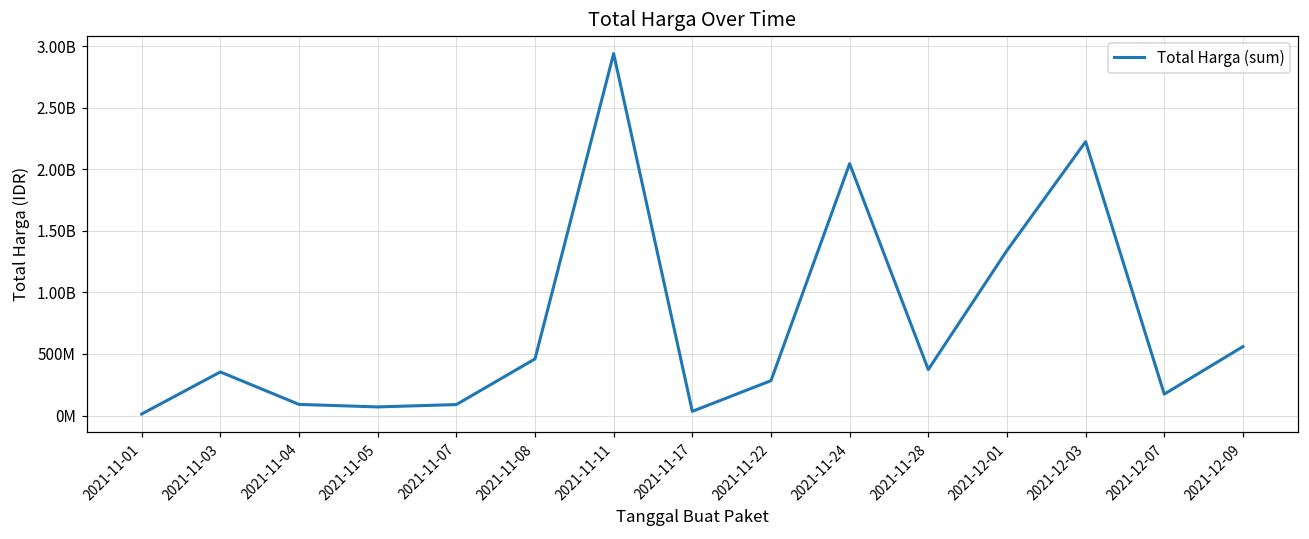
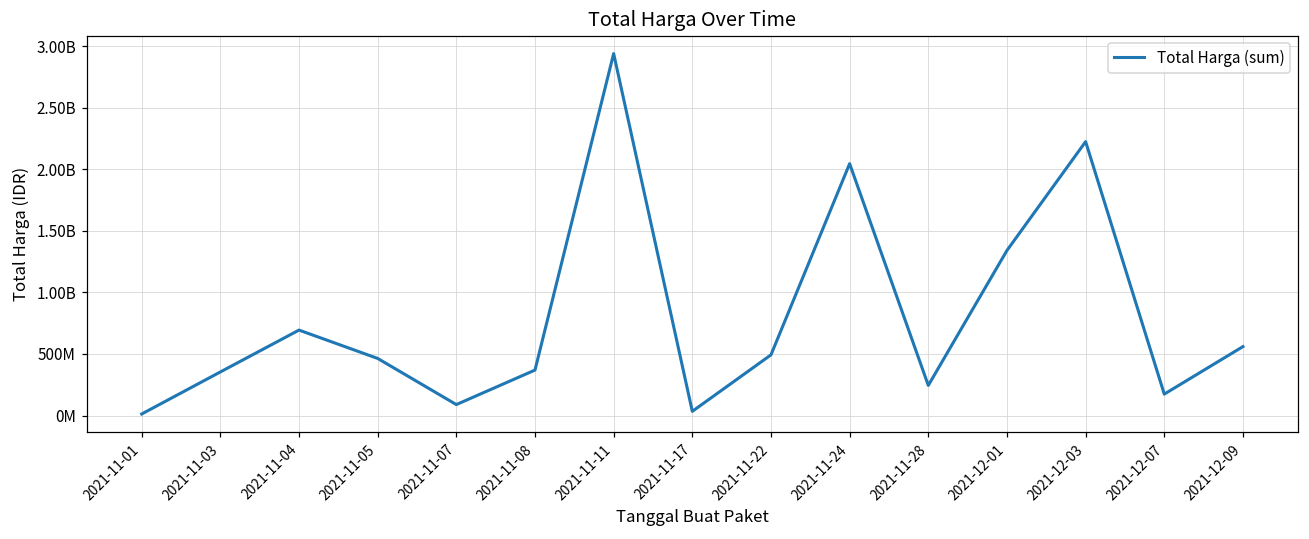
  {
    "2021-11-01": 10000000,
    "2021-11-03": 350000000,
-   "2021-11-04": 90000000,
-   "2021-11-05": 70000000,
+   "2021-11-04": 690000000,
+   "2021-11-05": 460000000,
    "2021-11-07": 90000000,
-   "2021-11-08": 460000000,
+   "2021-11-08": 370000000,
    "2021-11-11": 2940000000,
    "2021-11-17": 30000000,
-   "2021-11-22": 280000000,
+   "2021-11-22": 490000000,
    "2021-11-24": 2050000000,
-   "2021-11-28": 370000000,
+   "2021-11-28": 240000000,
    "2021-12-01": 1340000000,
    "2021-12-03": 2220000000,
    "2021-12-07": 170000000,
    "2021-12-09": 560000000
  }
